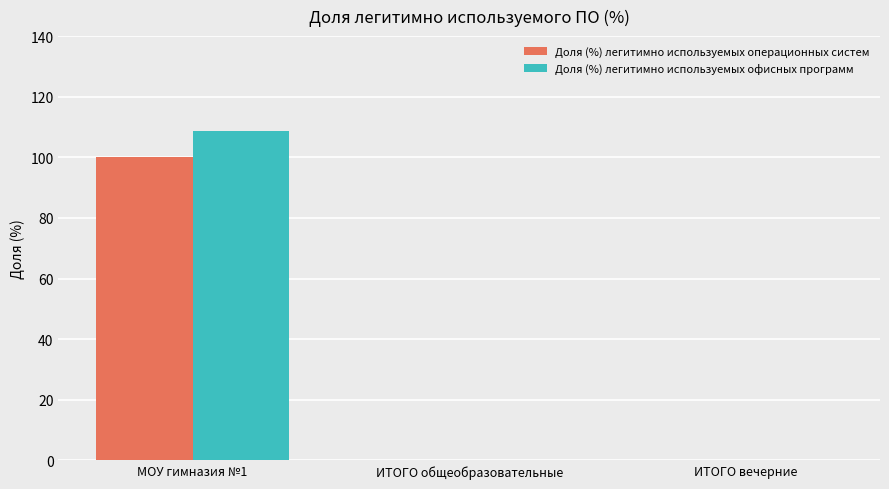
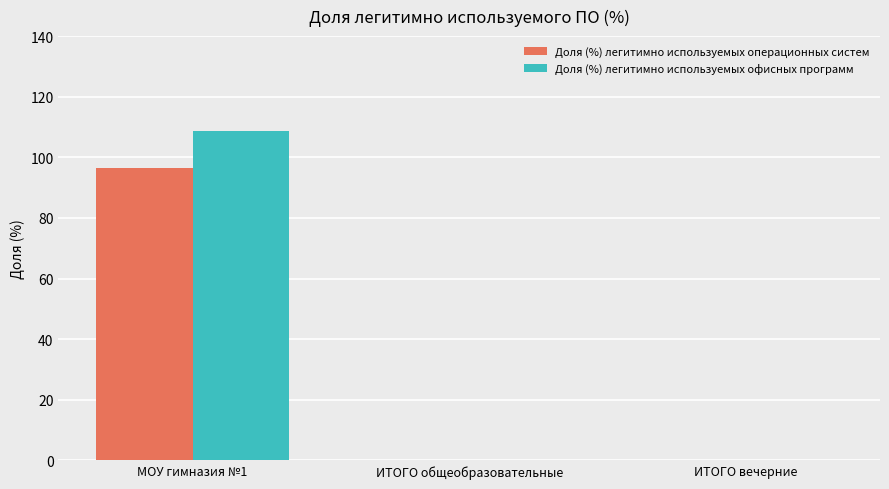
  {
    "Доля (%) легитимно используемых операционных систем": {
-     "МОУ гимназия №1": 100,
+     "МОУ гимназия №1": 97,
      "ИТОГО общеобразовательные": 0,
      "ИТОГО вечерние": 0
    },
    "Доля (%) легитимно используемых офисных программ": {
      "МОУ гимназия №1": 109,
      "ИТОГО общеобразовательные": 0,
      "ИТОГО вечерние": 0
    }
  }
